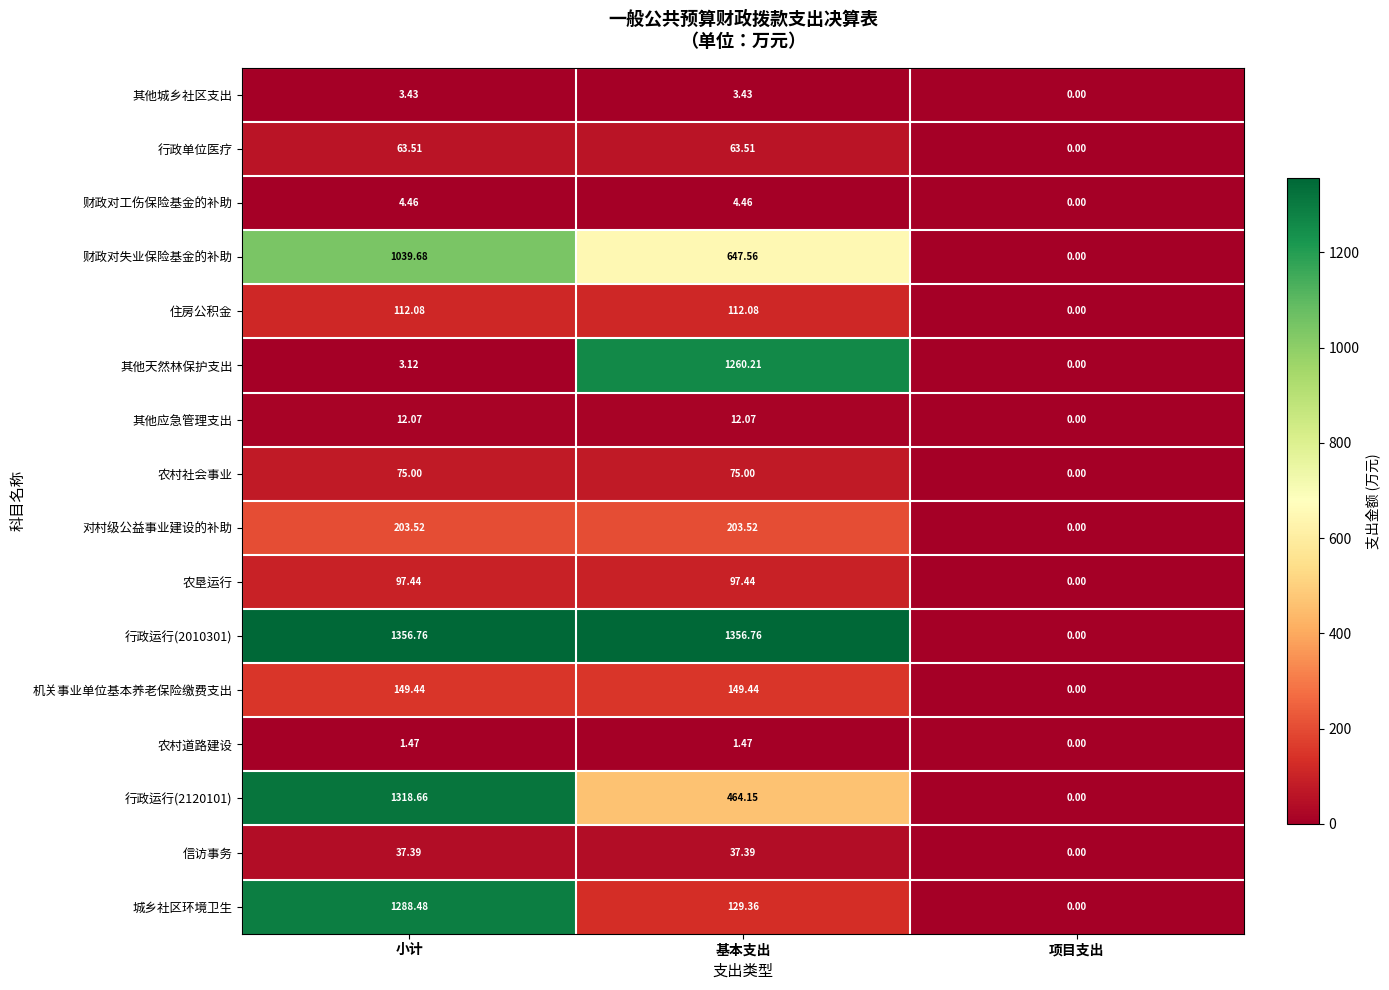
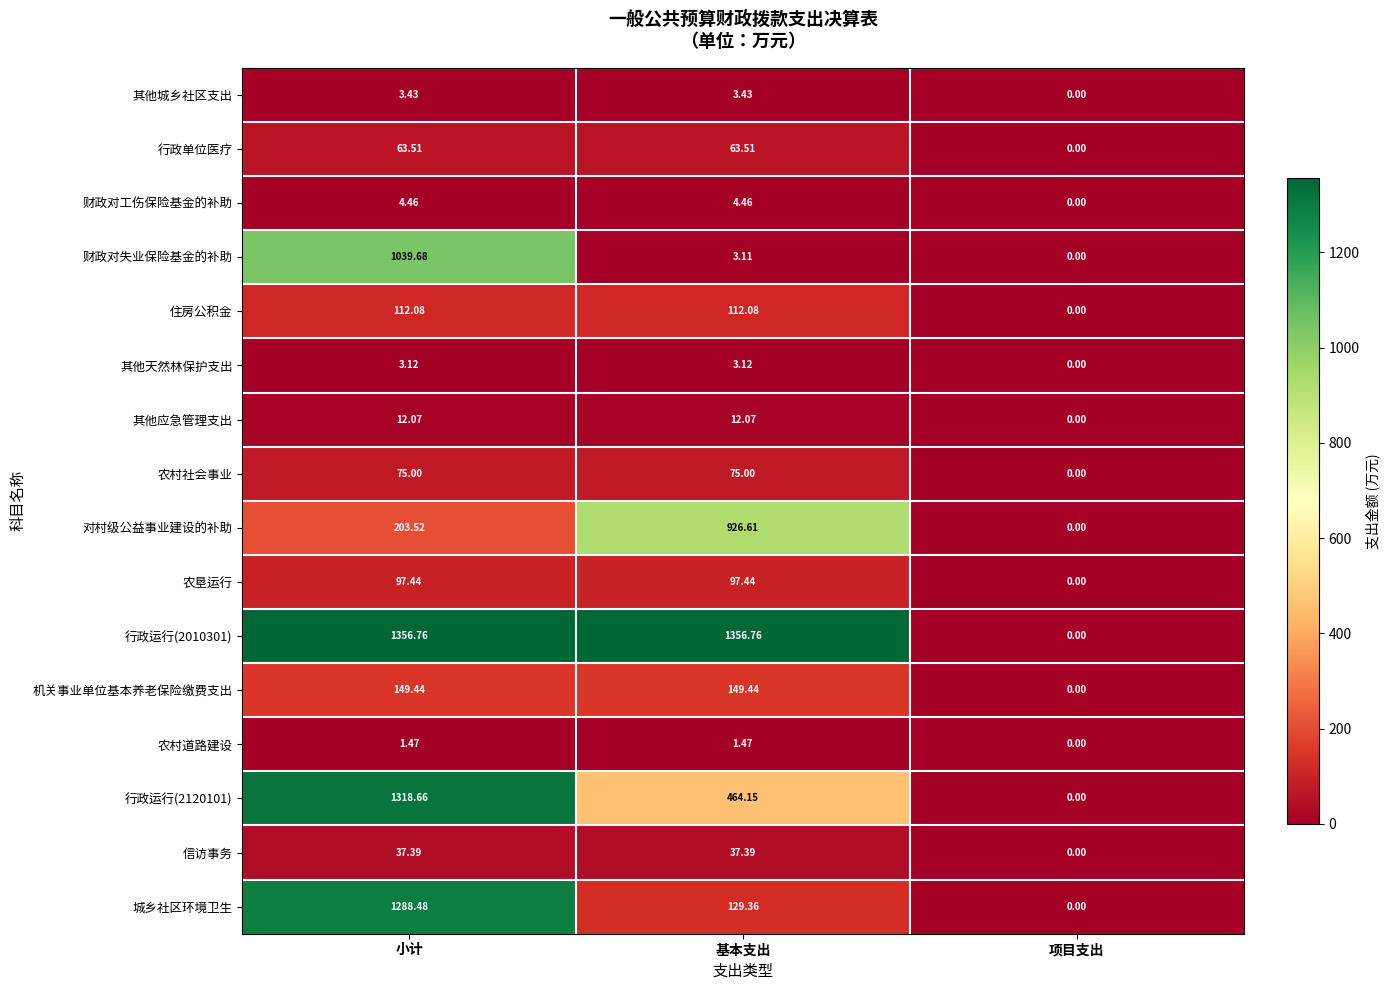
  {
    "其他城乡社区支出": {
      "小计": 3.43,
      "基本支出": 3.43,
      "项目支出": 0.00
    },
    "行政单位医疗": {
      "小计": 63.51,
      "基本支出": 63.51,
      "项目支出": 0.00
    },
    "财政对工伤保险基金的补助": {
      "小计": 4.46,
      "基本支出": 4.46,
      "项目支出": 0.00
    },
    "财政对失业保险基金的补助": {
      "小计": 1039.68,
-     "基本支出": 647.56,
+     "基本支出": 3.11,
      "项目支出": 0.00
    },
    "住房公积金": {
      "小计": 112.08,
      "基本支出": 112.08,
      "项目支出": 0.00
    },
    "其他天然林保护支出": {
      "小计": 3.12,
-     "基本支出": 1260.21,
+     "基本支出": 3.12,
      "项目支出": 0.00
    },
    "其他应急管理支出": {
      "小计": 12.07,
      "基本支出": 12.07,
      "项目支出": 0.00
    },
    "农村社会事业": {
      "小计": 75.00,
      "基本支出": 75.00,
      "项目支出": 0.00
    },
    "对村级公益事业建设的补助": {
      "小计": 203.52,
-     "基本支出": 203.52,
+     "基本支出": 926.61,
      "项目支出": 0.00
    },
    "农垦运行": {
      "小计": 97.44,
      "基本支出": 97.44,
      "项目支出": 0.00
    },
    "行政运行(2010301)": {
      "小计": 1356.76,
      "基本支出": 1356.76,
      "项目支出": 0.00
    },
    "机关事业单位基本养老保险缴费支出": {
      "小计": 149.44,
      "基本支出": 149.44,
      "项目支出": 0.00
    },
    "农村道路建设": {
      "小计": 1.47,
      "基本支出": 1.47,
      "项目支出": 0.00
    },
    "行政运行(2120101)": {
      "小计": 1318.66,
      "基本支出": 464.15,
      "项目支出": 0.00
    },
    "信访事务": {
      "小计": 37.39,
      "基本支出": 37.39,
      "项目支出": 0.00
    },
    "城乡社区环境卫生": {
      "小计": 1288.48,
      "基本支出": 129.36,
      "项目支出": 0.00
    }
  }
